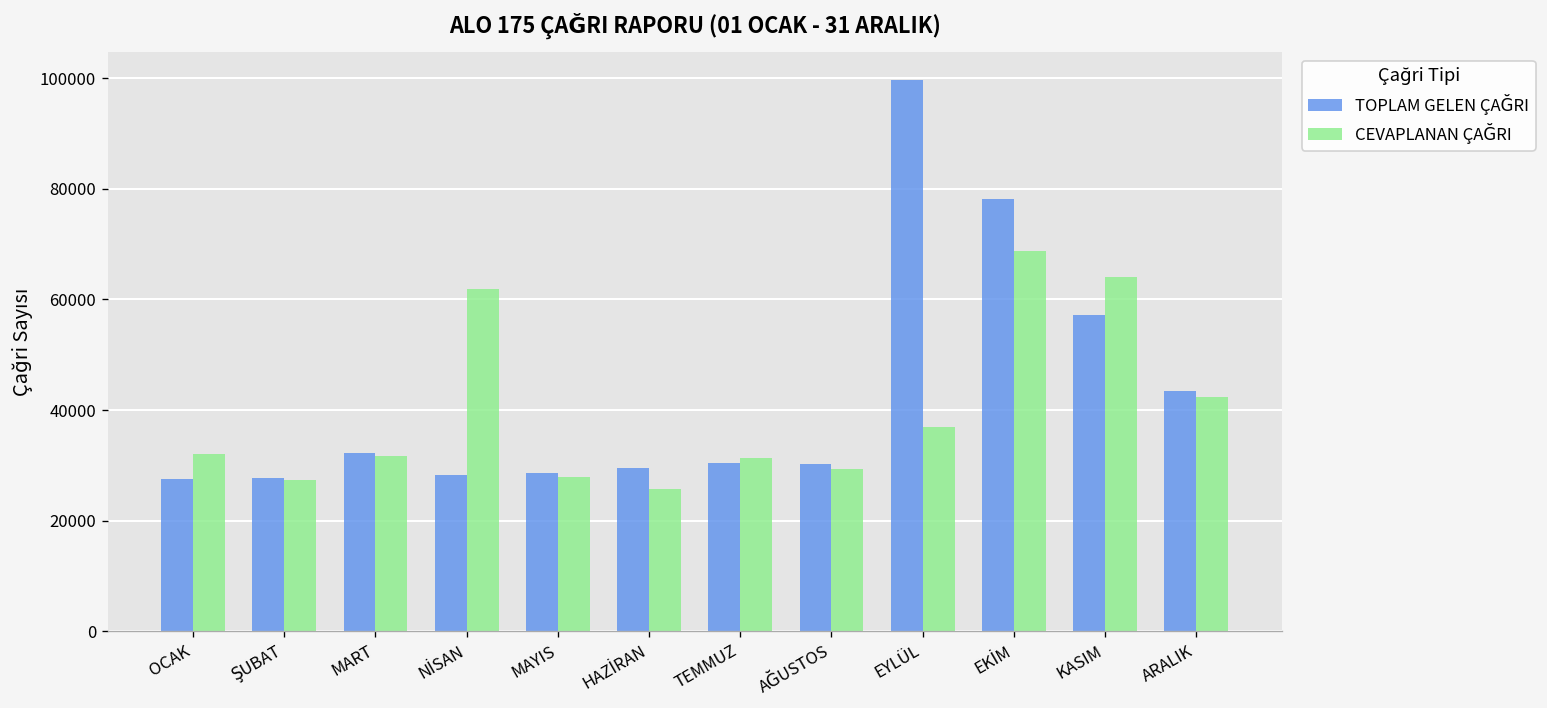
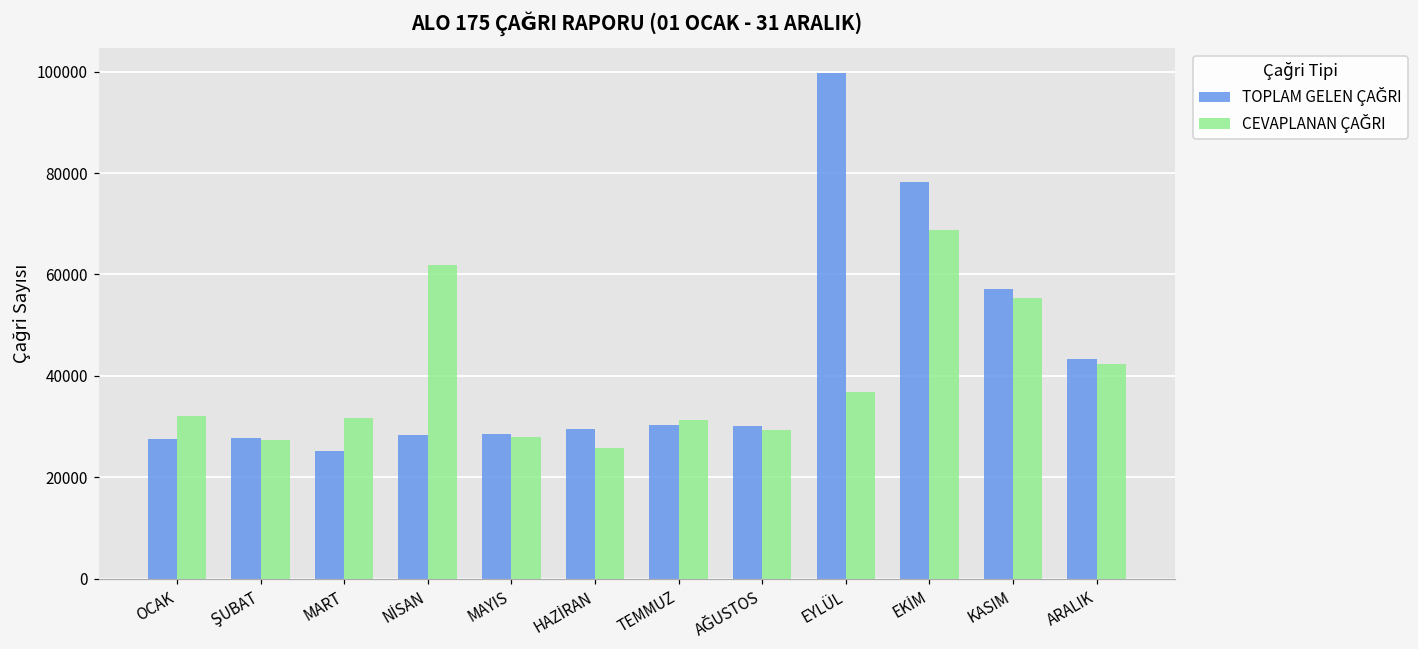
  {
    "TOPLAM GELEN ÇAĞRI": {
      "OCAK": 27000,
      "ŞUBAT": 28000,
-     "MART": 32000,
+     "MART": 25000,
      "NİSAN": 28000,
      "MAYIS": 29000,
      "HAZİRAN": 30000,
      "TEMMUZ": 30000,
      "AĞUSTOS": 30000,
      "EYLÜL": 100000,
      "EKİM": 78000,
      "KASIM": 57000,
      "ARALIK": 43000
    },
    "CEVAPLANAN ÇAĞRI": {
      "OCAK": 32000,
      "ŞUBAT": 27000,
      "MART": 32000,
      "NİSAN": 62000,
      "MAYIS": 28000,
      "HAZİRAN": 26000,
      "TEMMUZ": 31000,
      "AĞUSTOS": 29000,
      "EYLÜL": 37000,
      "EKİM": 69000,
-     "KASIM": 64000,
+     "KASIM": 55000,
      "ARALIK": 42000
    }
  }
